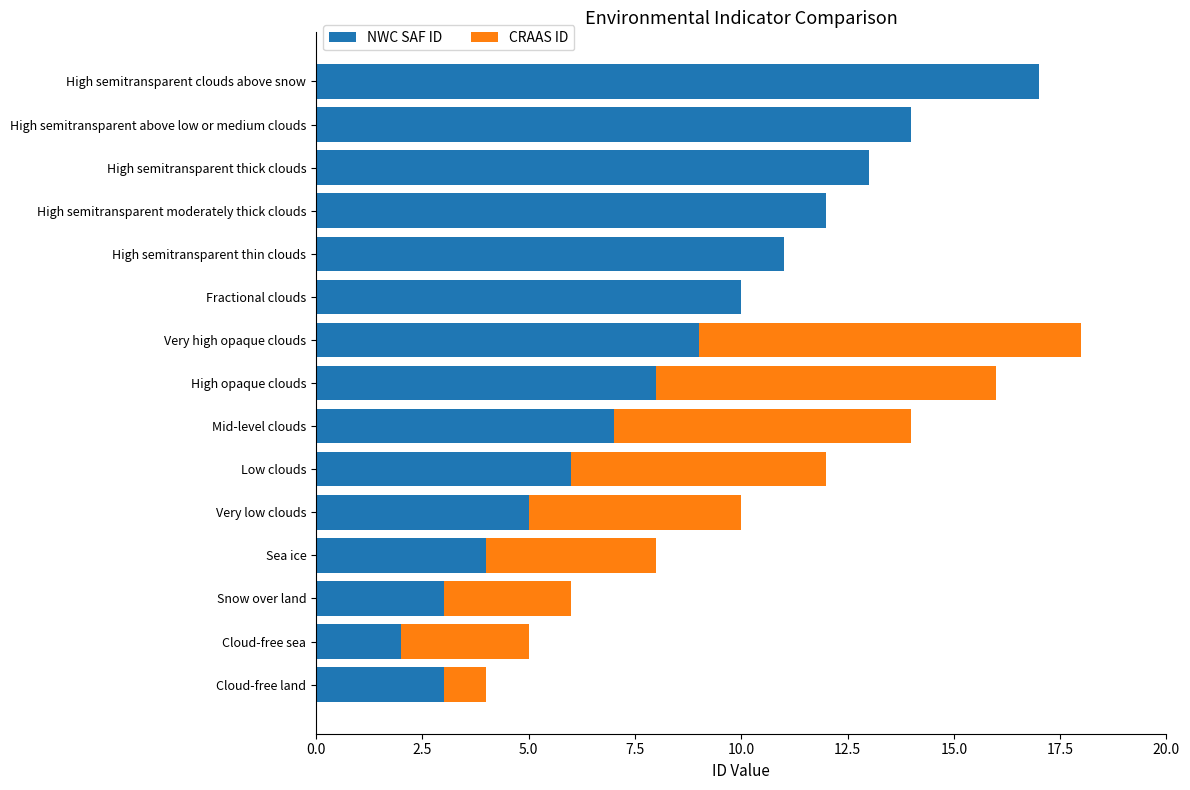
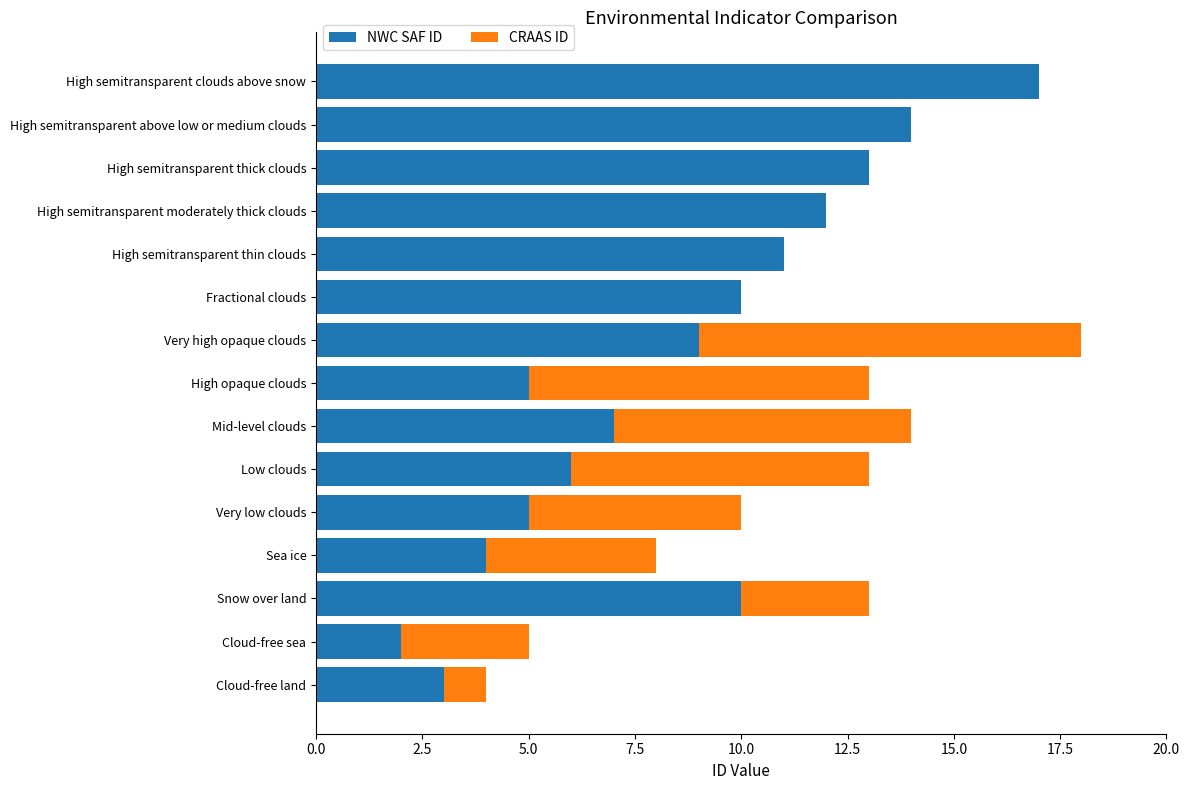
  {
    "NWC SAF ID": {
      "High semitransparent clouds above snow": 17,
      "High semitransparent above low or medium clouds": 14,
      "High semitransparent thick clouds": 13,
      "High semitransparent moderately thick clouds": 12,
      "High semitransparent thin clouds": 11,
      "Fractional clouds": 10,
      "Very high opaque clouds": 9,
-     "High opaque clouds": 8,
+     "High opaque clouds": 5,
      "Mid-level clouds": 7,
      "Low clouds": 6,
      "Very low clouds": 5,
      "Sea ice": 4,
-     "Snow over land": 3,
+     "Snow over land": 10,
      "Cloud-free sea": 2,
      "Cloud-free land": 3
    },
    "CRAAS ID": {
      "High semitransparent clouds above snow": 0,
      "High semitransparent above low or medium clouds": 0,
      "High semitransparent thick clouds": 0,
      "High semitransparent moderately thick clouds": 0,
      "High semitransparent thin clouds": 0,
      "Fractional clouds": 0,
      "Very high opaque clouds": 9,
      "High opaque clouds": 8,
      "Mid-level clouds": 7,
-     "Low clouds": 6,
+     "Low clouds": 7,
      "Very low clouds": 5,
      "Sea ice": 4,
      "Snow over land": 3,
      "Cloud-free sea": 3,
      "Cloud-free land": 1
    }
  }
